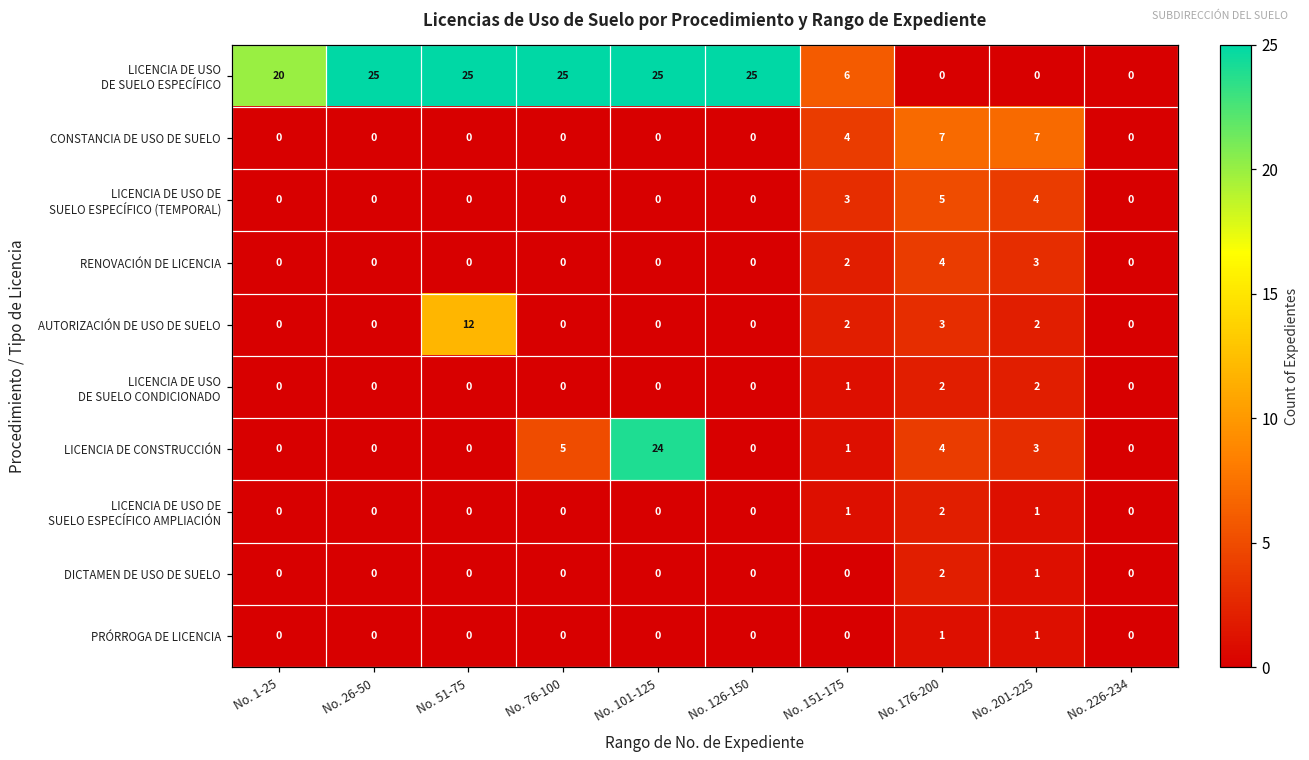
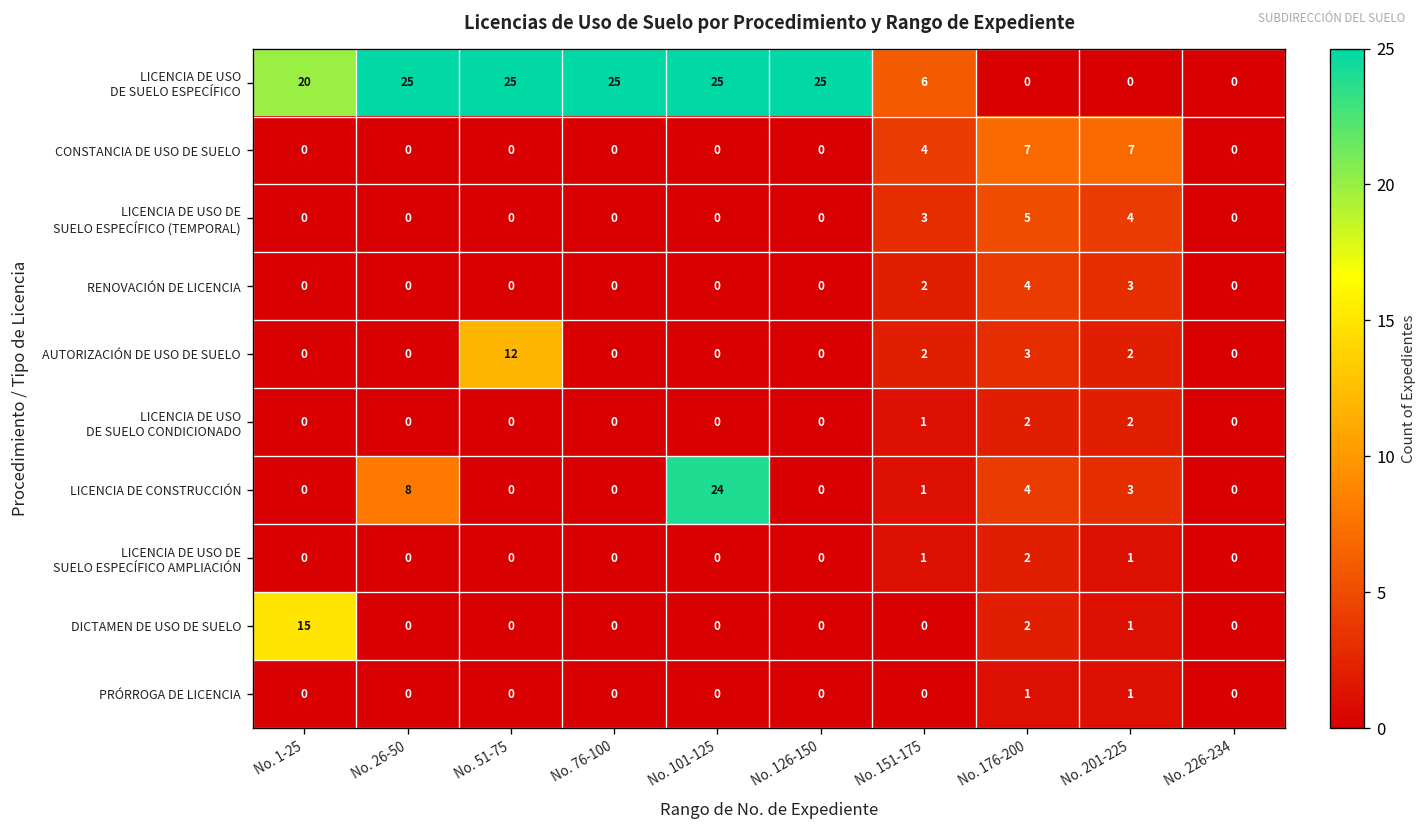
  {
    "LICENCIA DE USO DE SUELO ESPECÍFICO": {
      "No. 1-25": 20,
      "No. 26-50": 25,
      "No. 51-75": 25,
      "No. 76-100": 25,
      "No. 101-125": 25,
      "No. 126-150": 25,
      "No. 151-175": 6,
      "No. 176-200": 0,
      "No. 201-225": 0,
      "No. 226-234": 0
    },
    "CONSTANCIA DE USO DE SUELO": {
      "No. 1-25": 0,
      "No. 26-50": 0,
      "No. 51-75": 0,
      "No. 76-100": 0,
      "No. 101-125": 0,
      "No. 126-150": 0,
      "No. 151-175": 4,
      "No. 176-200": 7,
      "No. 201-225": 7,
      "No. 226-234": 0
    },
    "LICENCIA DE USO DE SUELO ESPECÍFICO (TEMPORAL)": {
      "No. 1-25": 0,
      "No. 26-50": 0,
      "No. 51-75": 0,
      "No. 76-100": 0,
      "No. 101-125": 0,
      "No. 126-150": 0,
      "No. 151-175": 3,
      "No. 176-200": 5,
      "No. 201-225": 4,
      "No. 226-234": 0
    },
    "RENOVACIÓN DE LICENCIA": {
      "No. 1-25": 0,
      "No. 26-50": 0,
      "No. 51-75": 0,
      "No. 76-100": 0,
      "No. 101-125": 0,
      "No. 126-150": 0,
      "No. 151-175": 2,
      "No. 176-200": 4,
      "No. 201-225": 3,
      "No. 226-234": 0
    },
    "AUTORIZACIÓN DE USO DE SUELO": {
      "No. 1-25": 0,
      "No. 26-50": 0,
      "No. 51-75": 12,
      "No. 76-100": 0,
      "No. 101-125": 0,
      "No. 126-150": 0,
      "No. 151-175": 2,
      "No. 176-200": 3,
      "No. 201-225": 2,
      "No. 226-234": 0
    },
    "LICENCIA DE USO DE SUELO CONDICIONADO": {
      "No. 1-25": 0,
      "No. 26-50": 0,
      "No. 51-75": 0,
      "No. 76-100": 0,
      "No. 101-125": 0,
      "No. 126-150": 0,
      "No. 151-175": 1,
      "No. 176-200": 2,
      "No. 201-225": 2,
      "No. 226-234": 0
    },
    "LICENCIA DE CONSTRUCCIÓN": {
      "No. 1-25": 0,
-     "No. 26-50": 0,
+     "No. 26-50": 8,
      "No. 51-75": 0,
-     "No. 76-100": 5,
+     "No. 76-100": 0,
      "No. 101-125": 24,
      "No. 126-150": 0,
      "No. 151-175": 1,
      "No. 176-200": 4,
      "No. 201-225": 3,
      "No. 226-234": 0
    },
    "LICENCIA DE USO DE SUELO ESPECÍFICO AMPLIACIÓN": {
      "No. 1-25": 0,
      "No. 26-50": 0,
      "No. 51-75": 0,
      "No. 76-100": 0,
      "No. 101-125": 0,
      "No. 126-150": 0,
      "No. 151-175": 1,
      "No. 176-200": 2,
      "No. 201-225": 1,
      "No. 226-234": 0
    },
    "DICTAMEN DE USO DE SUELO": {
-     "No. 1-25": 0,
+     "No. 1-25": 15,
      "No. 26-50": 0,
      "No. 51-75": 0,
      "No. 76-100": 0,
      "No. 101-125": 0,
      "No. 126-150": 0,
      "No. 151-175": 0,
      "No. 176-200": 2,
      "No. 201-225": 1,
      "No. 226-234": 0
    },
    "PRÓRROGA DE LICENCIA": {
      "No. 1-25": 0,
      "No. 26-50": 0,
      "No. 51-75": 0,
      "No. 76-100": 0,
      "No. 101-125": 0,
      "No. 126-150": 0,
      "No. 151-175": 0,
      "No. 176-200": 1,
      "No. 201-225": 1,
      "No. 226-234": 0
    }
  }
